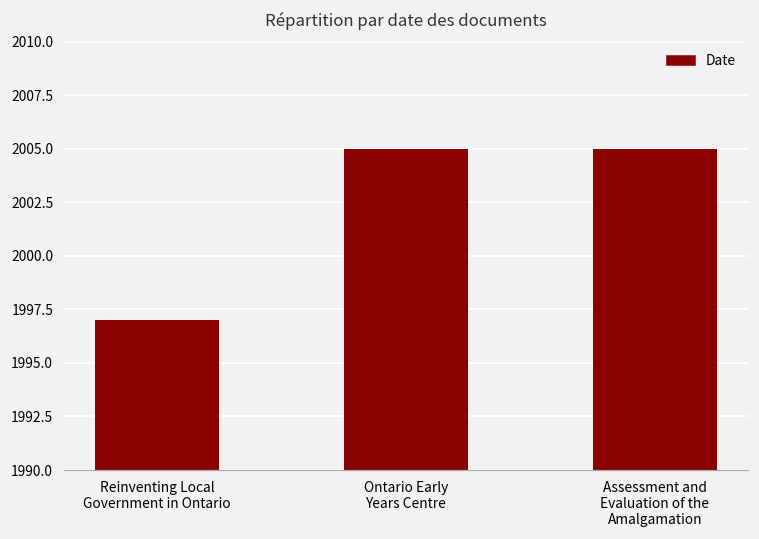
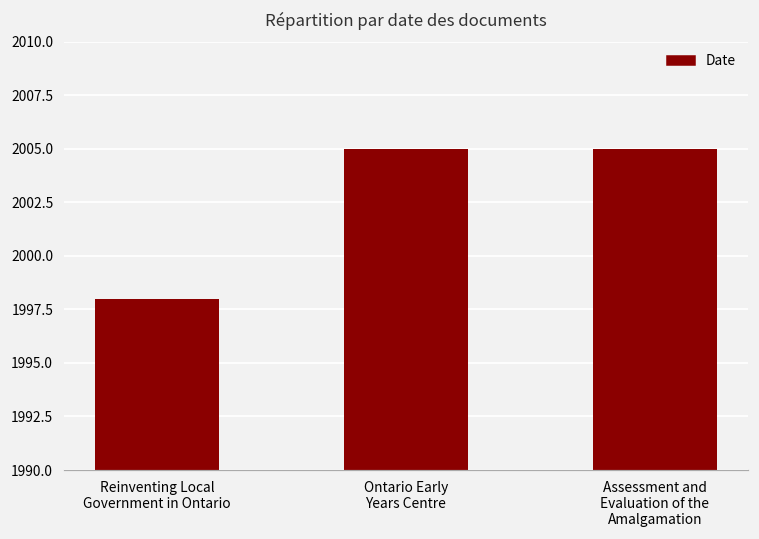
  {
-   "Reinventing Local Government in Ontario": 1997,
+   "Reinventing Local Government in Ontario": 1998,
    "Ontario Early Years Centre": 2005,
    "Assessment and Evaluation of the Amalgamation": 2005
  }
